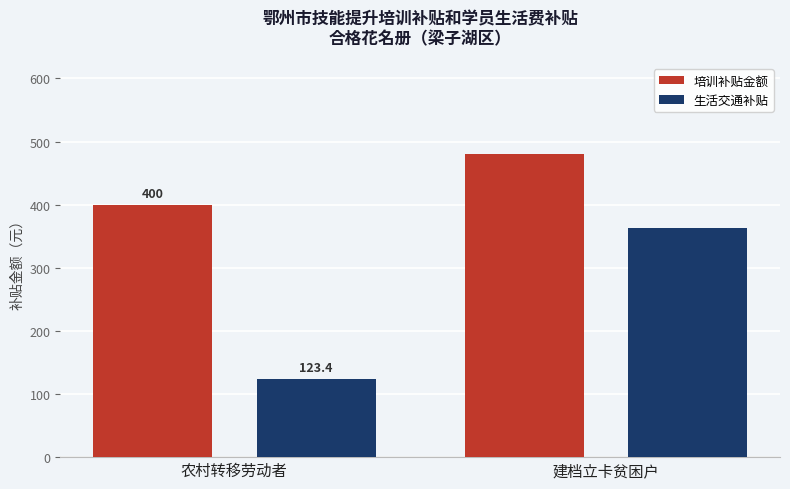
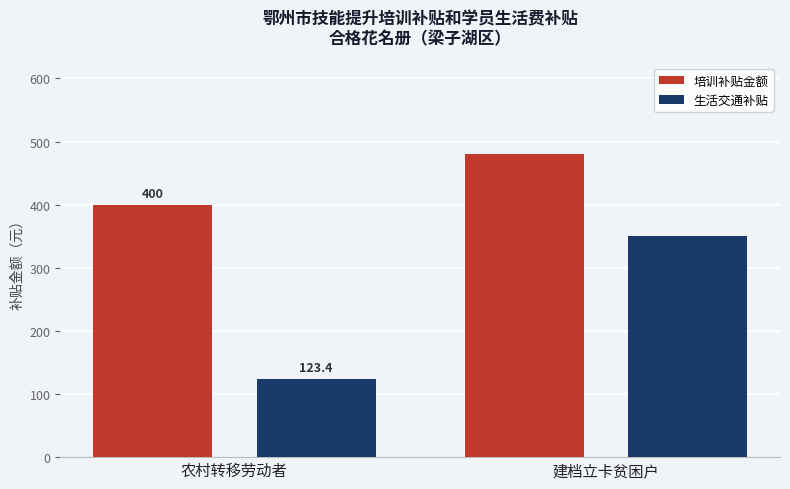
  {
    "培训补贴金额": {
      "农村转移劳动者": 400
    },
    "生活交通补贴": {
-     "建档立卡贫困户": 360
+     "建档立卡贫困户": 350
    }
  }
